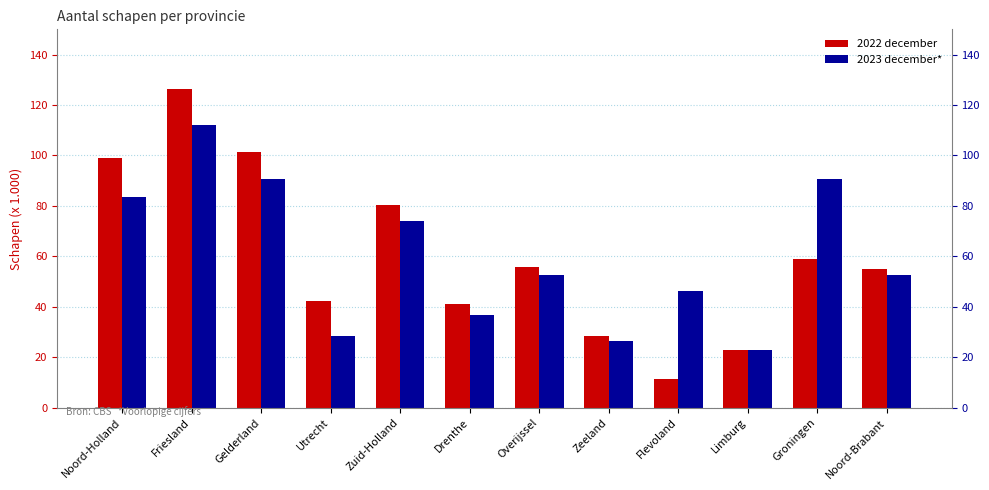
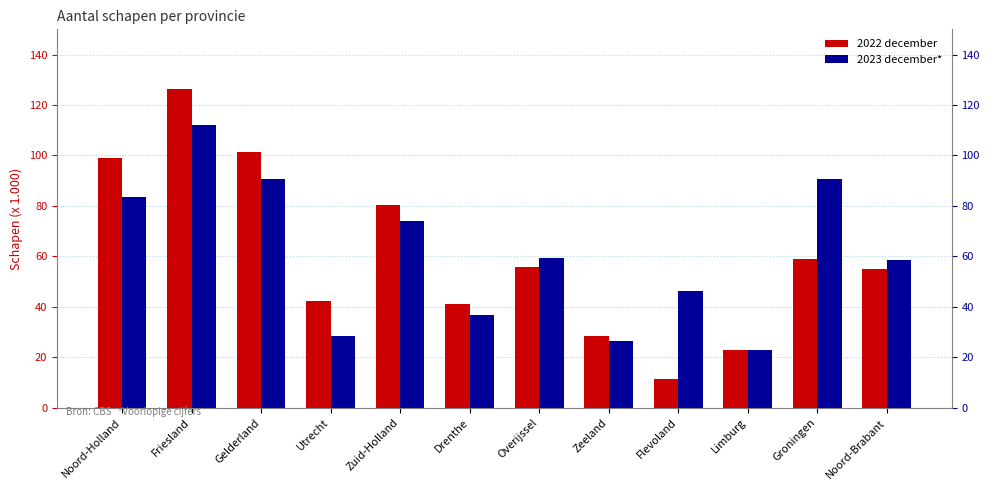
  {
    "2022 december": {
      "Noord-Holland": 99,
      "Friesland": 126,
      "Gelderland": 101,
      "Utrecht": 42,
      "Zuid-Holland": 80,
      "Drenthe": 41,
      "Overijssel": 56,
      "Zeeland": 29,
      "Flevoland": 12,
      "Limburg": 23,
      "Groningen": 59,
      "Noord-Brabant": 55
    },
    "2023 december*": {
      "Noord-Holland": 84,
      "Friesland": 112,
      "Gelderland": 91,
      "Utrecht": 28,
      "Zuid-Holland": 74,
      "Drenthe": 37,
-     "Overijssel": 53,
+     "Overijssel": 59,
      "Zeeland": 27,
      "Flevoland": 46,
      "Limburg": 23,
      "Groningen": 91,
-     "Noord-Brabant": 53
+     "Noord-Brabant": 59
    }
  }
